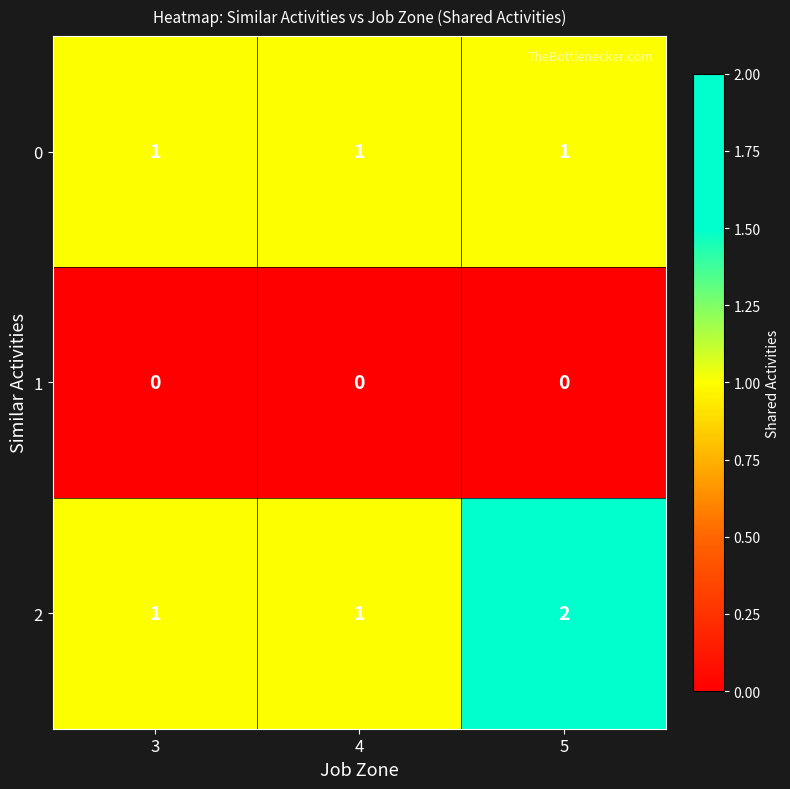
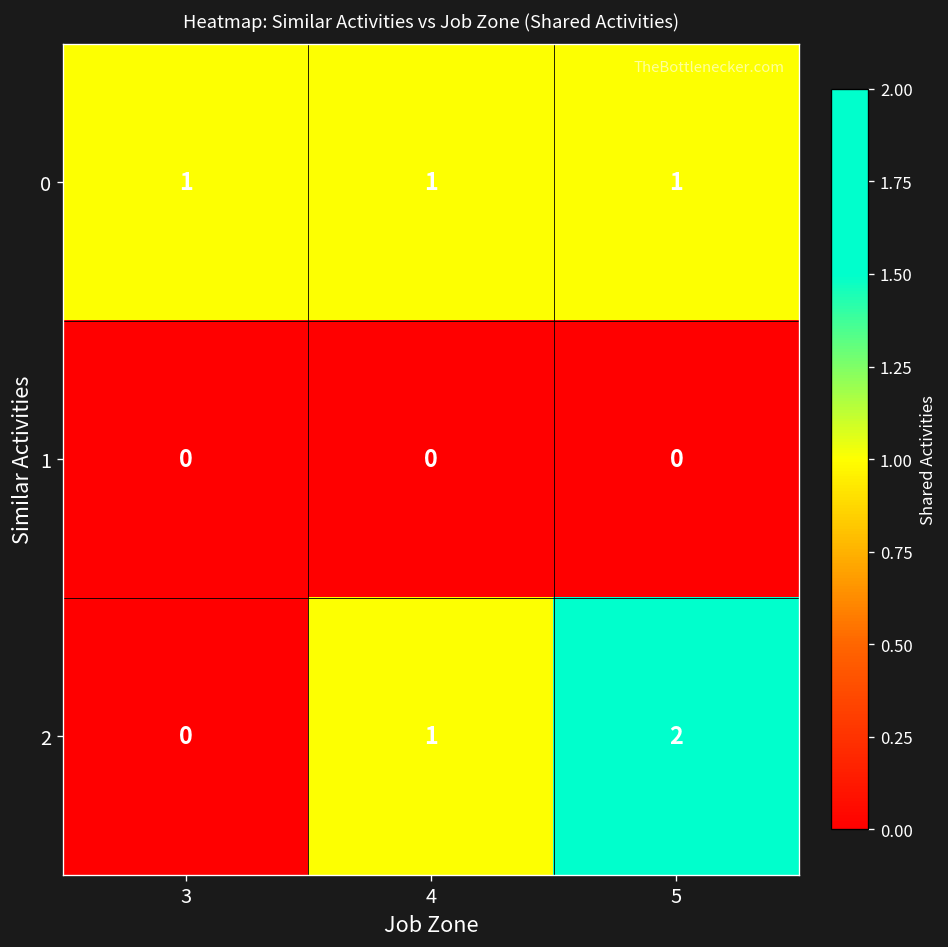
  {
    "0": {
      "3": 1,
      "4": 1
    },
    "1": {
      "3": 0,
      "4": 0,
      "5": 0
    },
    "2": {
-     "3": 1,
+     "3": 0,
      "4": 1,
      "5": 2
    }
  }
